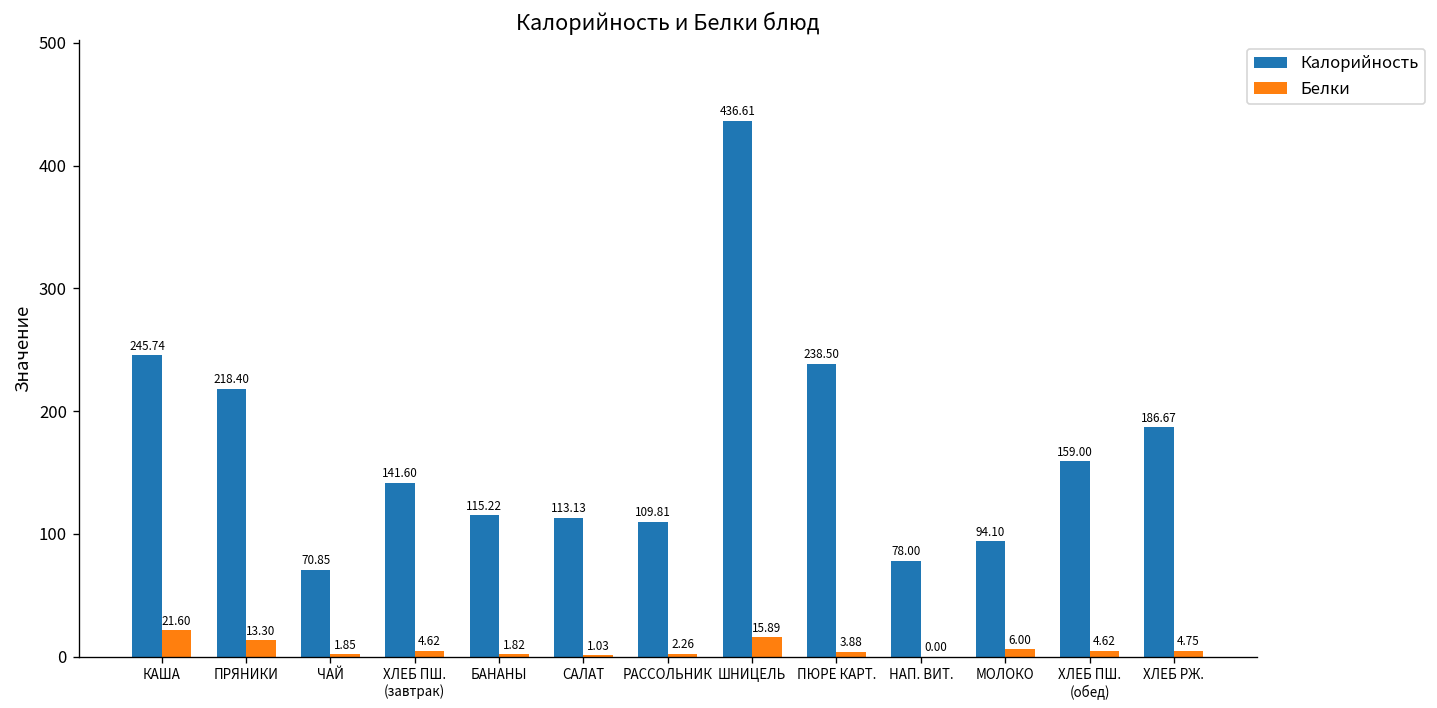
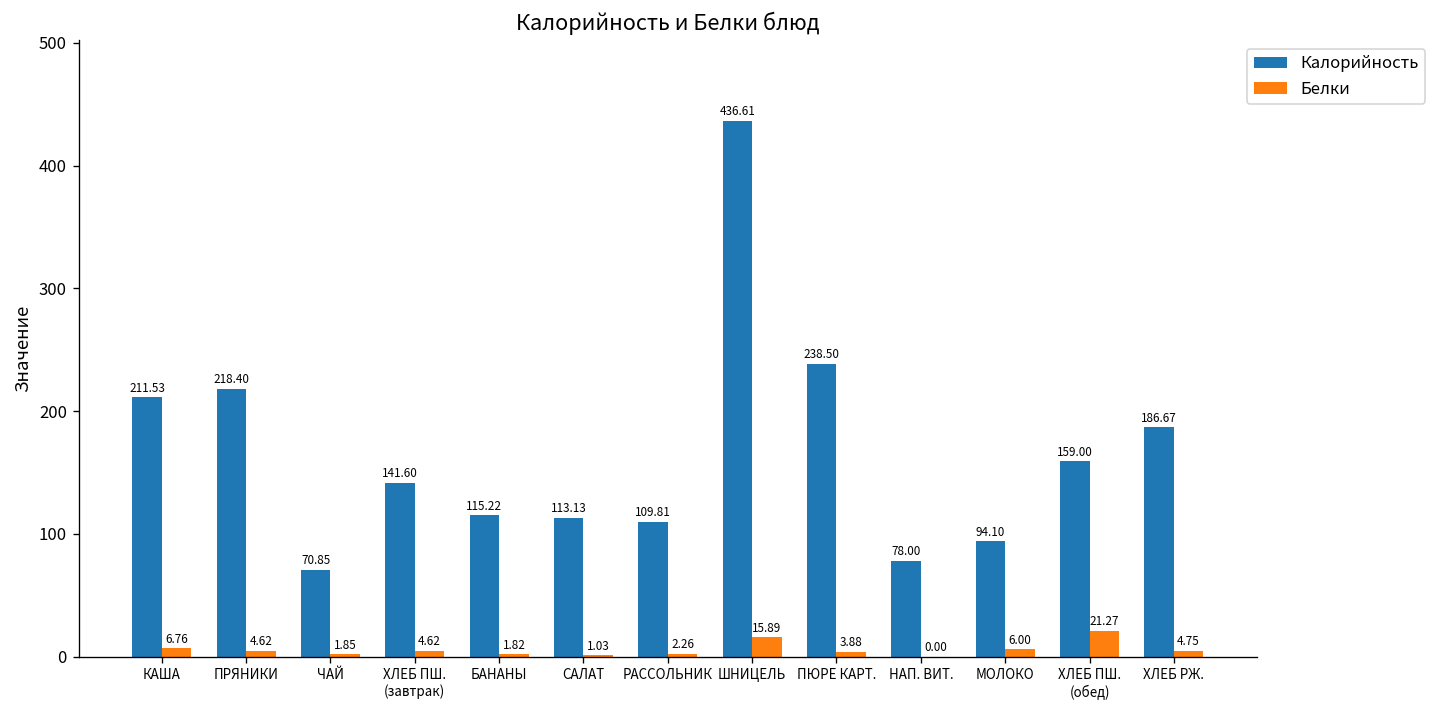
  {
    "Калорийность": {
-     "КАША": 245.74,
+     "КАША": 211.53,
      "ПРЯНИКИ": 218.40,
      "ЧАЙ": 70.85,
      "ХЛЕБ ПШ. (завтрак)": 141.60,
      "БАНАНЫ": 115.22,
      "САЛАТ": 113.13,
      "РАССОЛЬНИК": 109.81,
      "ШНИЦЕЛЬ": 436.61,
      "ПЮРЕ КАРТ.": 238.50,
      "НАП. ВИТ.": 78.00,
      "МОЛОКО": 94.10,
      "ХЛЕБ ПШ. (обед)": 159.00,
      "ХЛЕБ РЖ.": 186.67
    },
    "Белки": {
-     "КАША": 21.60,
-     "ПРЯНИКИ": 13.30,
+     "КАША": 6.76,
+     "ПРЯНИКИ": 4.62,
      "ЧАЙ": 1.85,
      "ХЛЕБ ПШ. (завтрак)": 4.62,
      "БАНАНЫ": 1.82,
      "САЛАТ": 1.03,
      "РАССОЛЬНИК": 2.26,
      "ШНИЦЕЛЬ": 15.89,
      "ПЮРЕ КАРТ.": 3.88,
      "НАП. ВИТ.": 0.00,
      "МОЛОКО": 6.00,
-     "ХЛЕБ ПШ. (обед)": 4.62,
+     "ХЛЕБ ПШ. (обед)": 21.27,
      "ХЛЕБ РЖ.": 4.75
    }
  }
